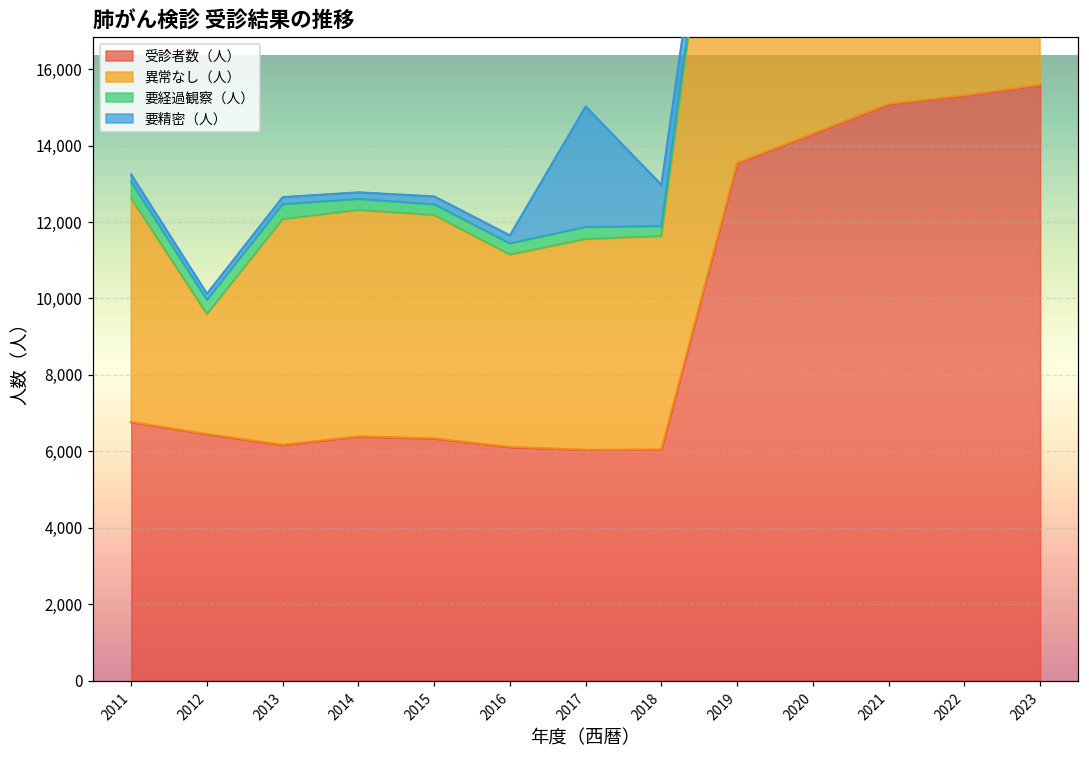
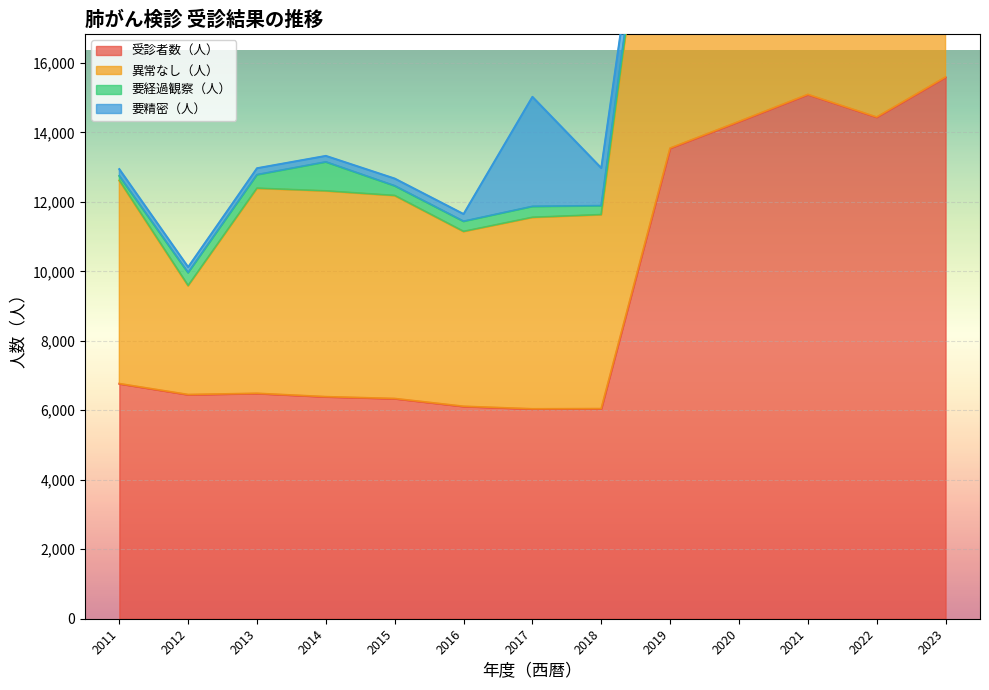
  {
    "受診者数（人）": {
      "2011": "6,800",
      "2012": "6,400",
-     "2013": "6,200",
+     "2013": "6,500",
      "2014": "6,400",
      "2015": "6,300",
      "2016": "6,100",
      "2017": "6,000",
      "2018": "6,000",
      "2019": "13,500",
      "2020": "14,300",
      "2021": "15,100",
-     "2022": "15,300",
+     "2022": "14,400",
      "2023": "15,600"
    },
    "異常なし（人）": {
      "2011": "5,900",
      "2012": "3,100",
      "2013": "5,900",
      "2014": "5,900",
      "2015": "5,800",
      "2016": "5,000",
      "2017": "5,500",
      "2018": "5,600"
    },
    "要経過観察（人）": {
-     "2011": "400",
+     "2011": "100",
      "2012": "400",
      "2013": "400",
-     "2014": "300",
+     "2014": "800",
      "2015": "300",
      "2016": "300",
      "2017": "300",
      "2018": "300"
    },
    "要精密（人）": {
      "2011": "200",
      "2012": "200",
      "2013": "200",
      "2014": "200",
      "2015": "200",
      "2016": "200",
      "2017": "3,200",
      "2018": "1,100"
    }
  }
